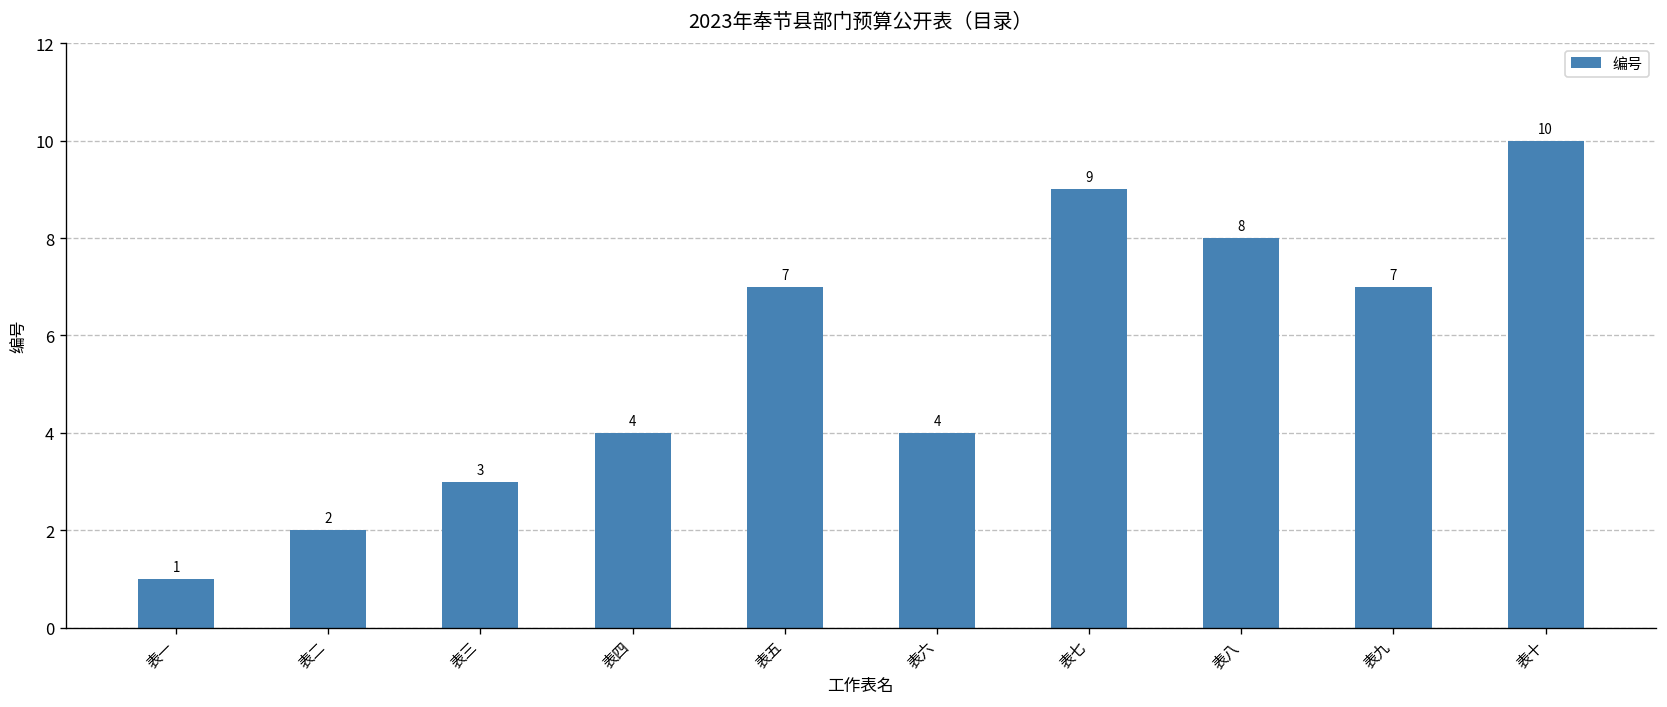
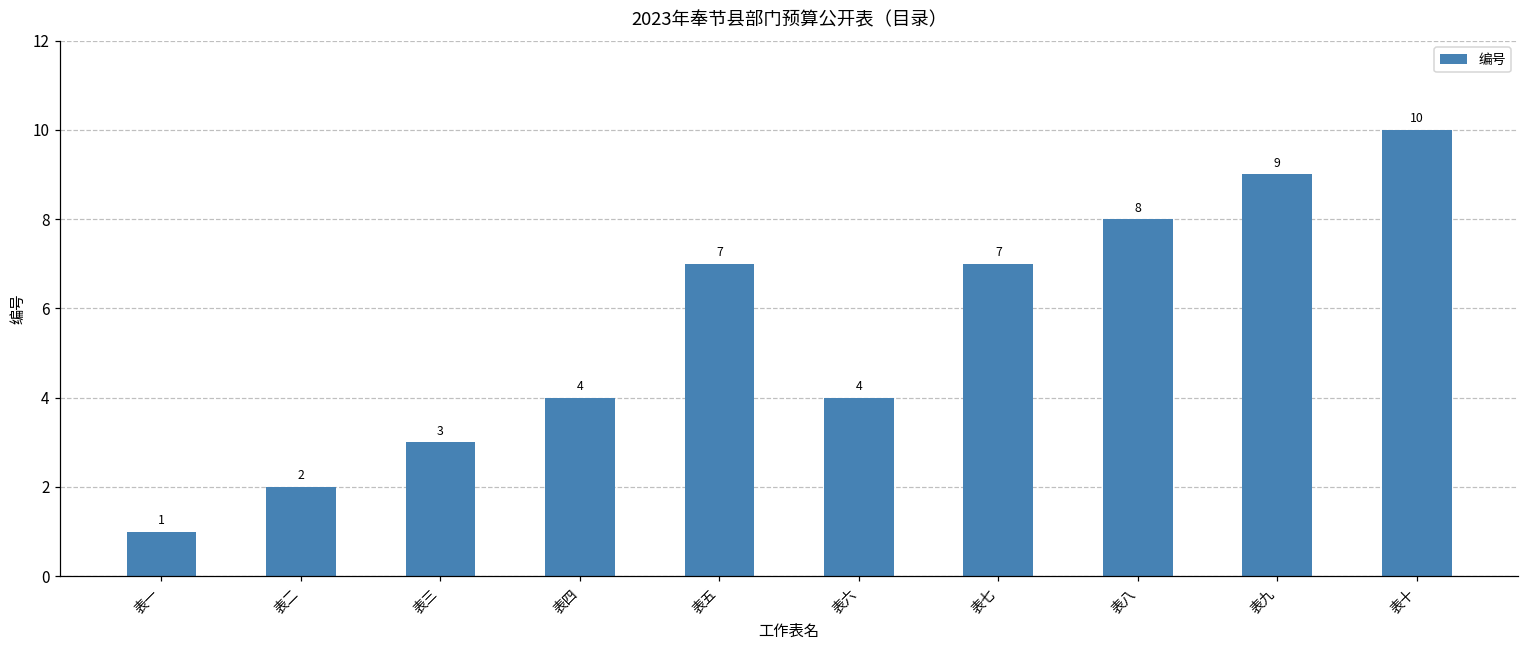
  {
    "表一": 1,
    "表二": 2,
    "表三": 3,
    "表四": 4,
    "表五": 7,
    "表六": 4,
-   "表七": 9,
+   "表七": 7,
    "表八": 8,
-   "表九": 7,
+   "表九": 9,
    "表十": 10
  }
